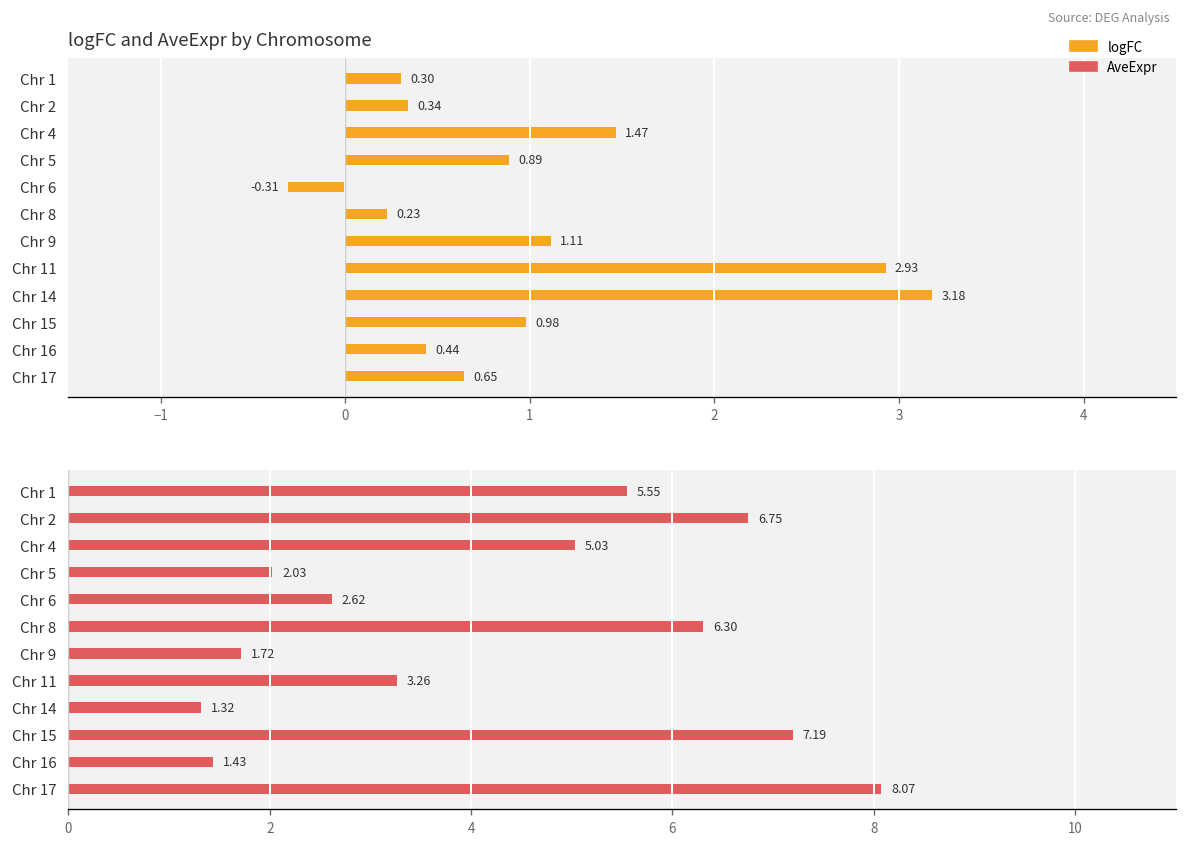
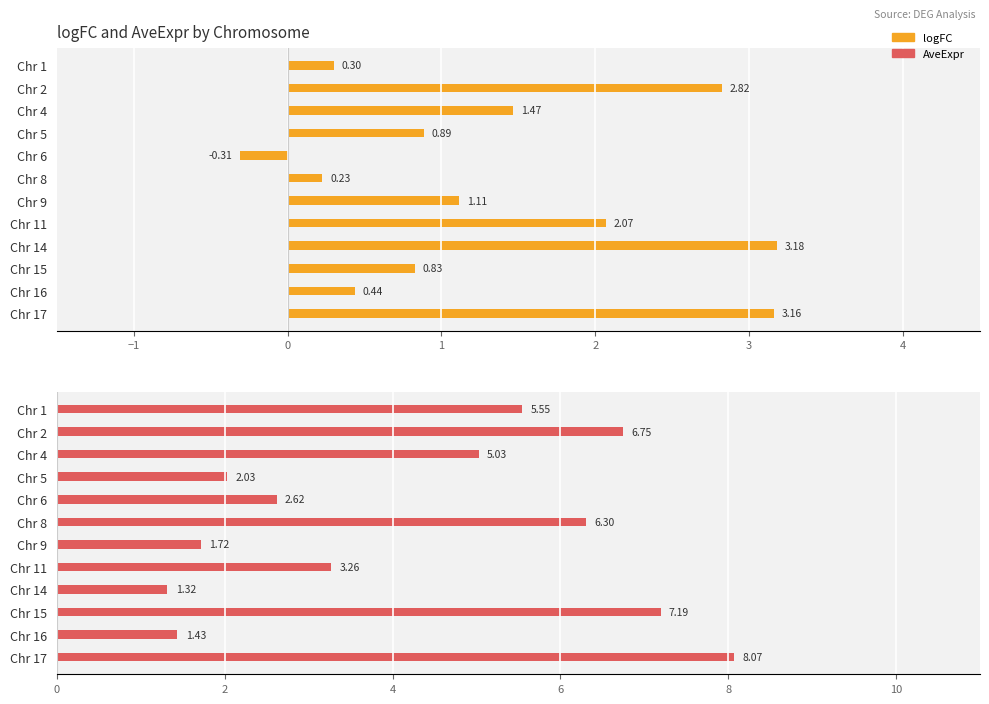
  {
    "logFC and AveExpr by Chromosome": {
      "Chr 1": 0.30,
-     "Chr 2": 0.34,
+     "Chr 2": 2.82,
      "Chr 4": 1.47,
      "Chr 5": 0.89,
      "Chr 6": -0.31,
      "Chr 8": 0.23,
      "Chr 9": 1.11,
-     "Chr 11": 2.93,
+     "Chr 11": 2.07,
      "Chr 14": 3.18,
-     "Chr 15": 0.98,
+     "Chr 15": 0.83,
      "Chr 16": 0.44,
-     "Chr 17": 0.65
+     "Chr 17": 3.16
    }
  }
